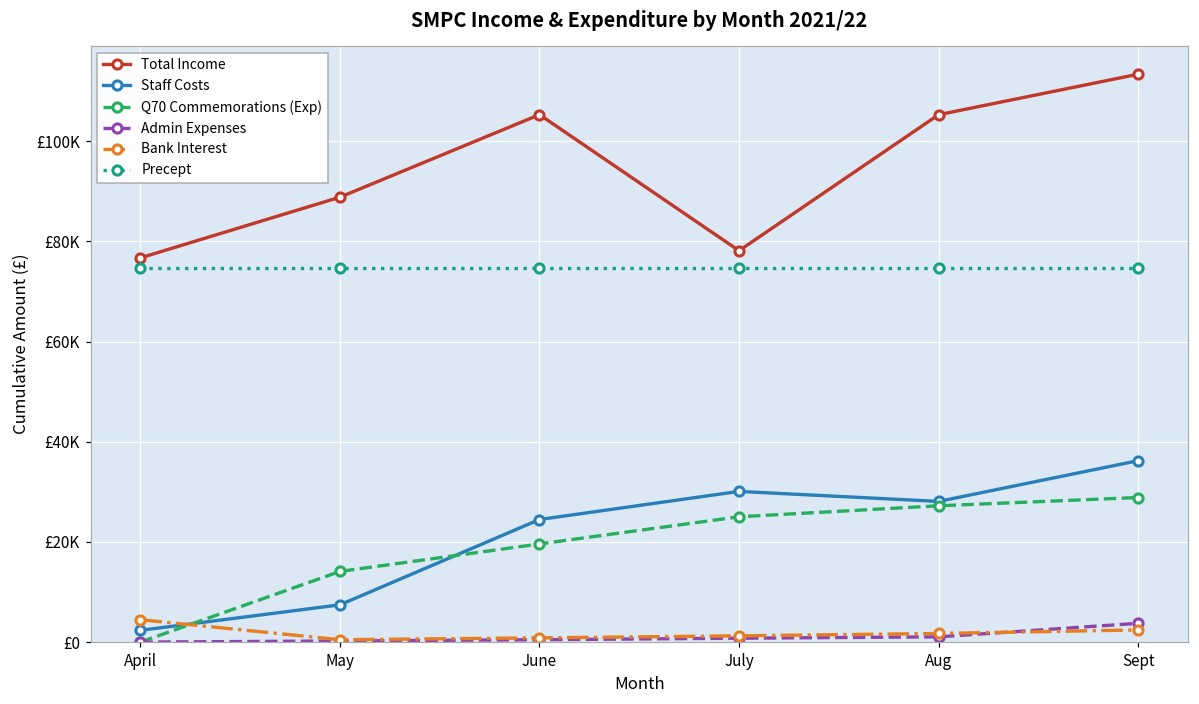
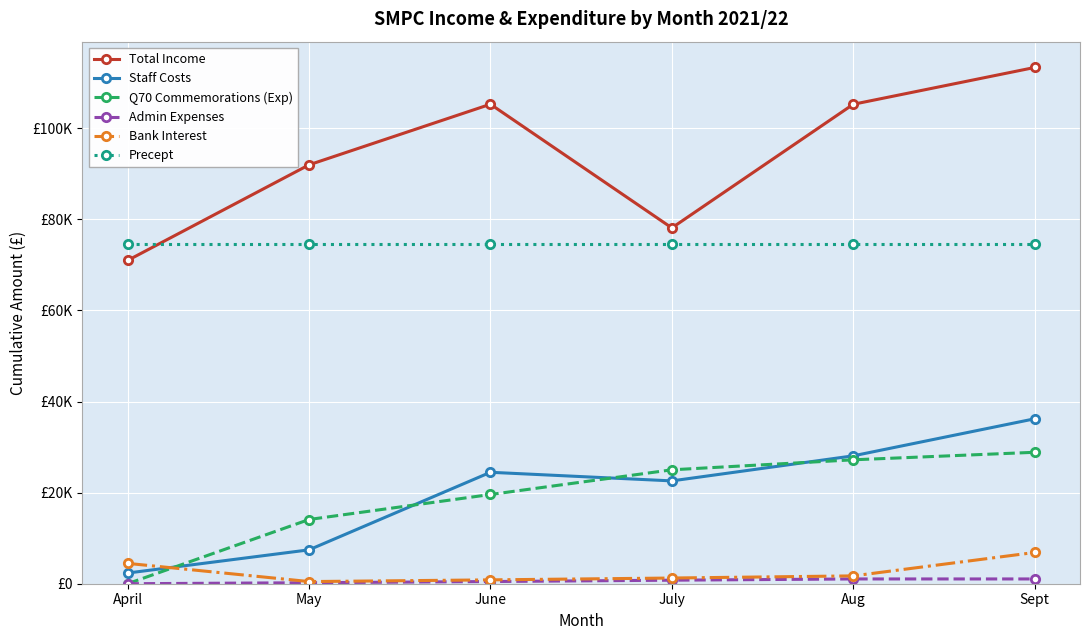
  {
    "Total Income": {
-     "April": "£77000",
-     "May": "£89000",
+     "April": "£71000",
+     "May": "£92000",
      "June": "£105000",
      "July": "£78000",
      "Aug": "£105000",
      "Sept": "£113000"
    },
    "Staff Costs": {
      "April": "£2000",
      "May": "£7000",
      "June": "£24000",
-     "July": "£30000",
+     "July": "£23000",
      "Aug": "£28000",
      "Sept": "£36000"
    },
    "Admin Expenses": {
      "Aug": "£1000",
-     "Sept": "£4000"
+     "Sept": "£1000"
    },
    "Bank Interest": {
      "April": "£4000",
      "Aug": "£2000",
-     "Sept": "£2000"
+     "Sept": "£7000"
    }
  }
